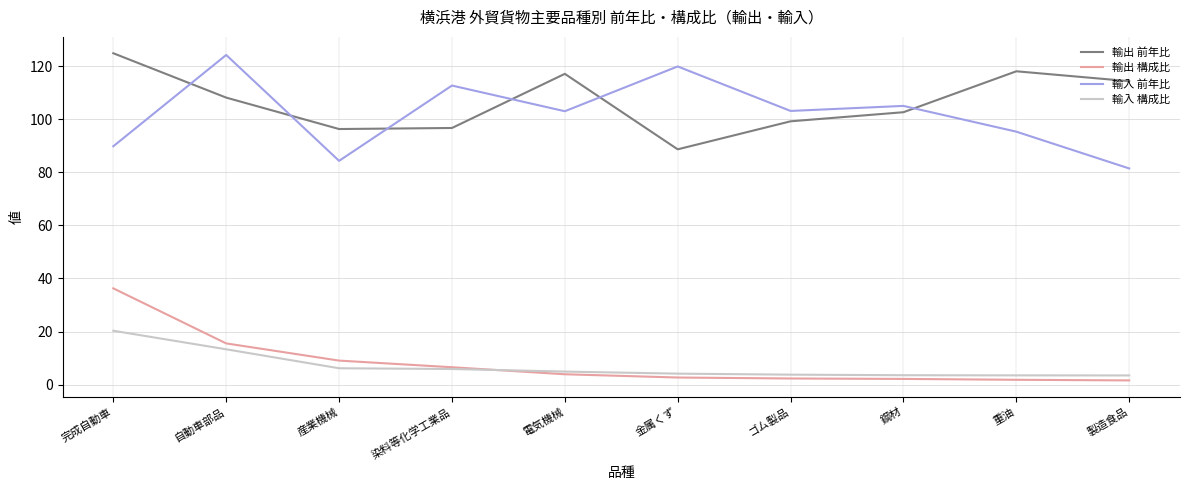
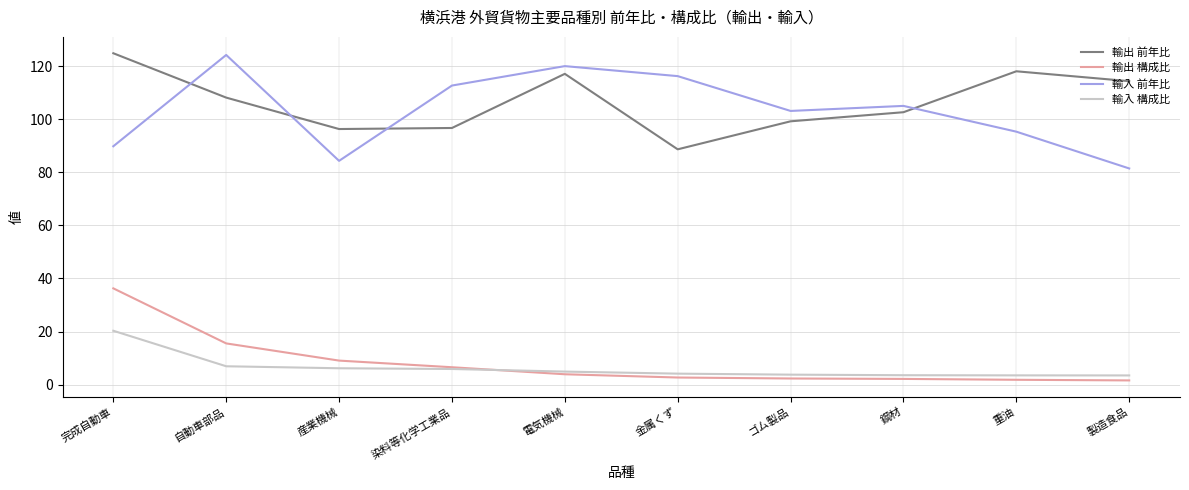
  {
    "輸出 前年比": {
      "完成自動車": 125,
      "自動車部品": 108,
      "産業機械": 96,
      "染料等化学工業品": 97,
      "電気機械": 117,
      "金属くず": 89,
      "ゴム製品": 99,
      "鋼材": 103,
      "重油": 118,
      "製造食品": 114
    },
    "輸出 構成比": {
      "完成自動車": 36,
      "自動車部品": 16,
      "産業機械": 9,
      "電気機械": 4,
      "金属くず": 3,
      "ゴム製品": 2,
      "鋼材": 2,
      "重油": 2,
      "製造食品": 2
    },
    "輸入 前年比": {
      "完成自動車": 90,
      "自動車部品": 124,
      "産業機械": 84,
      "染料等化学工業品": 113,
-     "電気機械": 103,
-     "金属くず": 120,
+     "電気機械": 120,
+     "金属くず": 116,
      "ゴム製品": 103,
      "鋼材": 105,
      "重油": 95,
      "製造食品": 81
    },
    "輸入 構成比": {
      "完成自動車": 20,
-     "自動車部品": 13,
+     "自動車部品": 7,
      "産業機械": 6,
      "電気機械": 5,
      "金属くず": 4,
      "ゴム製品": 4,
      "鋼材": 4,
      "重油": 3,
      "製造食品": 3
    }
  }
